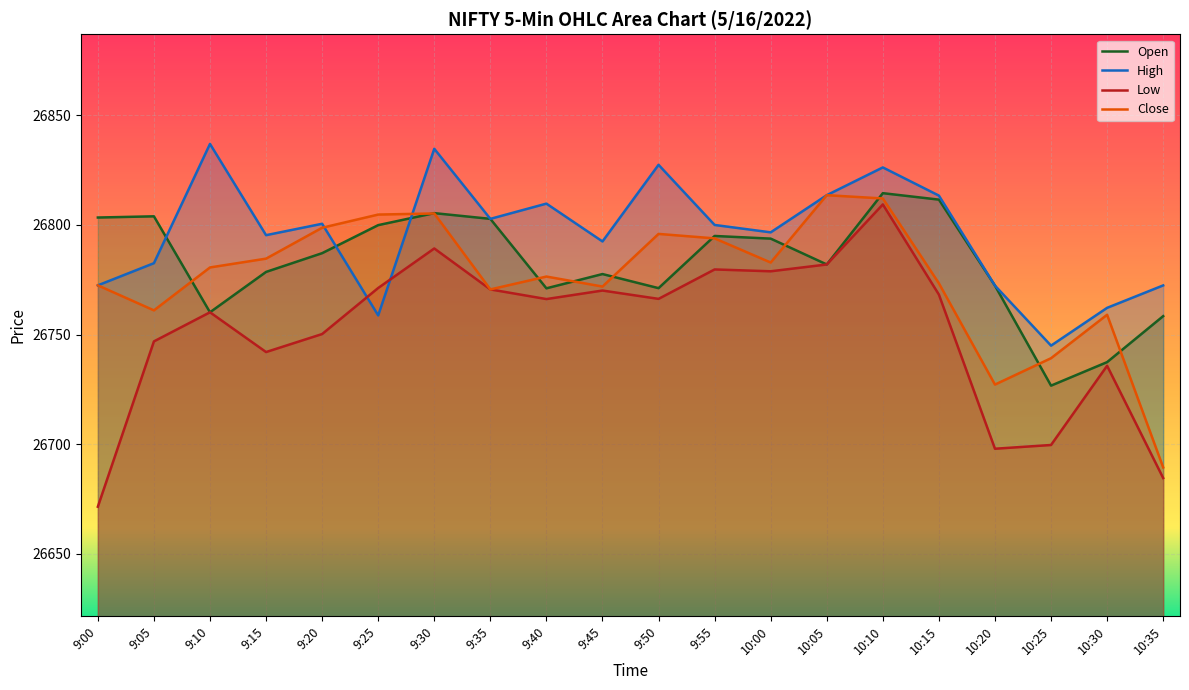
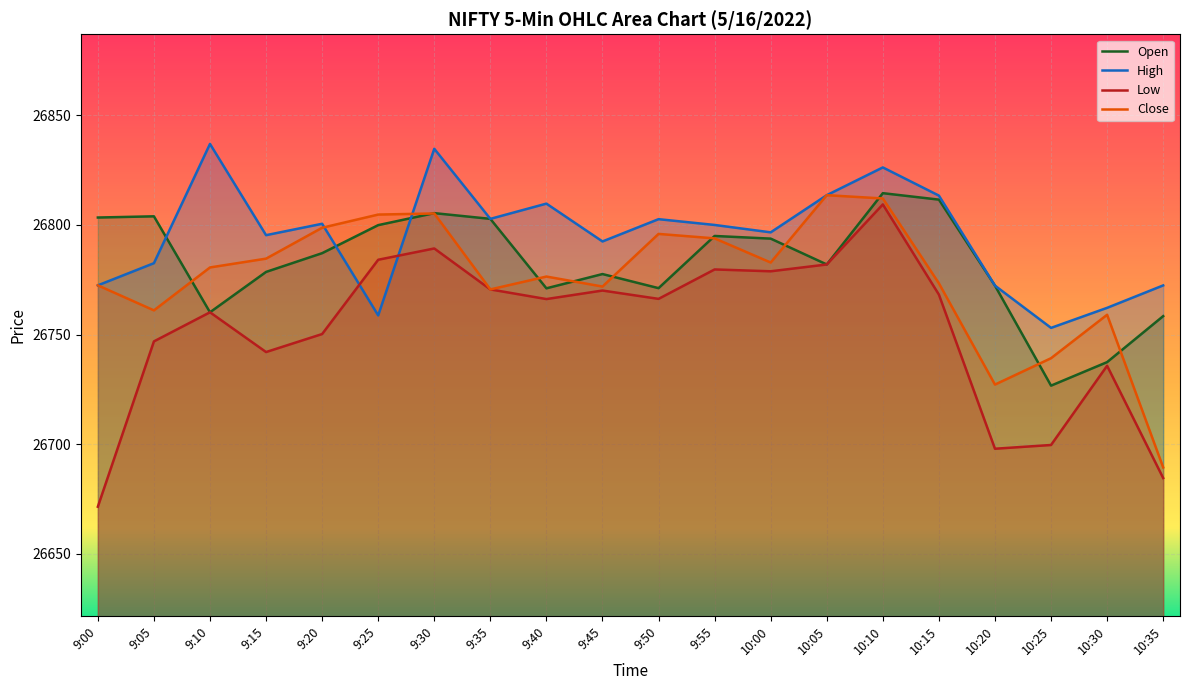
  {
    "Open": {
      "9:00": 26803,
      "9:05": 26804,
      "9:15": 26779,
      "9:20": 26787,
      "9:25": 26800,
      "9:40": 26771,
      "9:45": 26778,
      "9:50": 26771,
      "10:00": 26794,
      "10:10": 26815,
      "10:15": 26812,
      "10:25": 26727,
      "10:30": 26737,
      "10:35": 26758
    },
    "High": {
      "9:05": 26783,
      "9:10": 26837,
      "9:15": 26795,
      "9:20": 26801,
      "9:25": 26759,
      "9:30": 26835,
      "9:40": 26810,
      "9:45": 26792,
-     "9:50": 26827,
+     "9:50": 26803,
      "9:55": 26800,
      "10:00": 26797,
      "10:10": 26826,
      "10:15": 26813,
-     "10:25": 26745,
+     "10:25": 26753,
      "10:30": 26762,
      "10:35": 26772
    },
    "Low": {
      "9:00": 26672,
      "9:05": 26747,
      "9:15": 26742,
      "9:20": 26750,
-     "9:25": 26771,
+     "9:25": 26784,
      "9:30": 26789,
      "9:40": 26766,
      "9:45": 26770,
      "9:50": 26766,
      "9:55": 26780,
      "10:00": 26779,
      "10:10": 26809,
      "10:15": 26768,
      "10:20": 26698,
      "10:25": 26700,
      "10:30": 26736,
      "10:35": 26685
    },
    "Close": {
      "9:05": 26761,
      "9:10": 26781,
      "9:15": 26785,
      "9:20": 26799,
      "9:25": 26805,
      "9:40": 26776,
      "9:45": 26772,
      "9:50": 26796,
      "10:00": 26783,
      "10:10": 26812,
      "10:15": 26773,
      "10:20": 26727,
      "10:25": 26739,
      "10:30": 26759,
      "10:35": 26689
    }
  }
